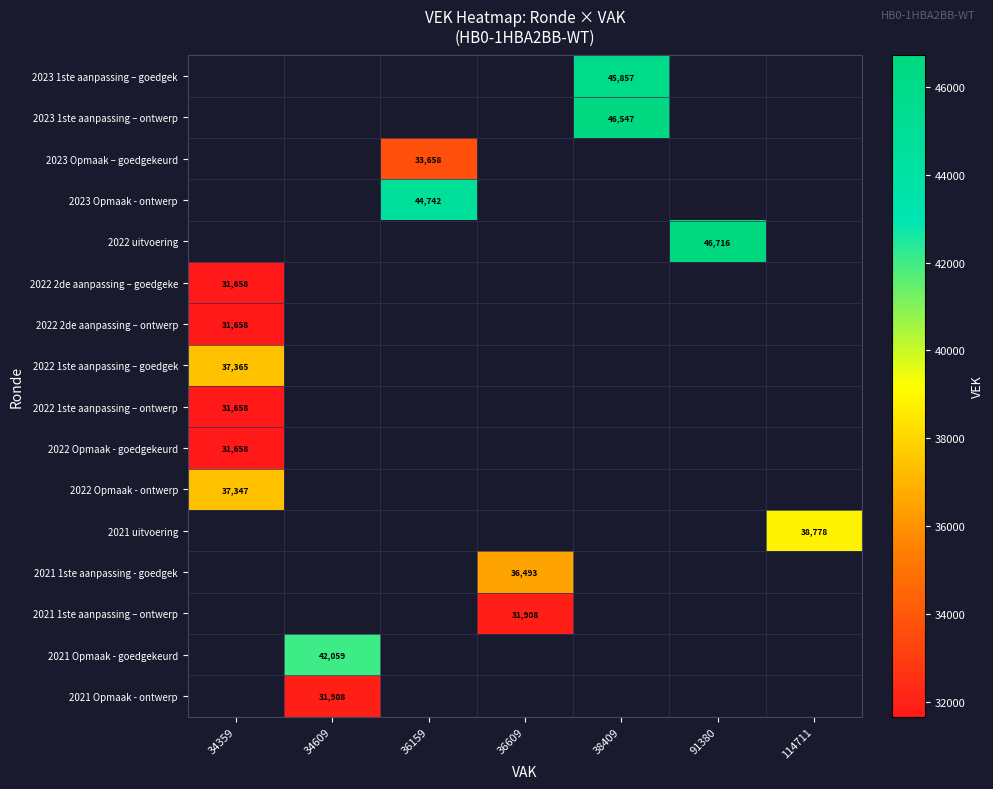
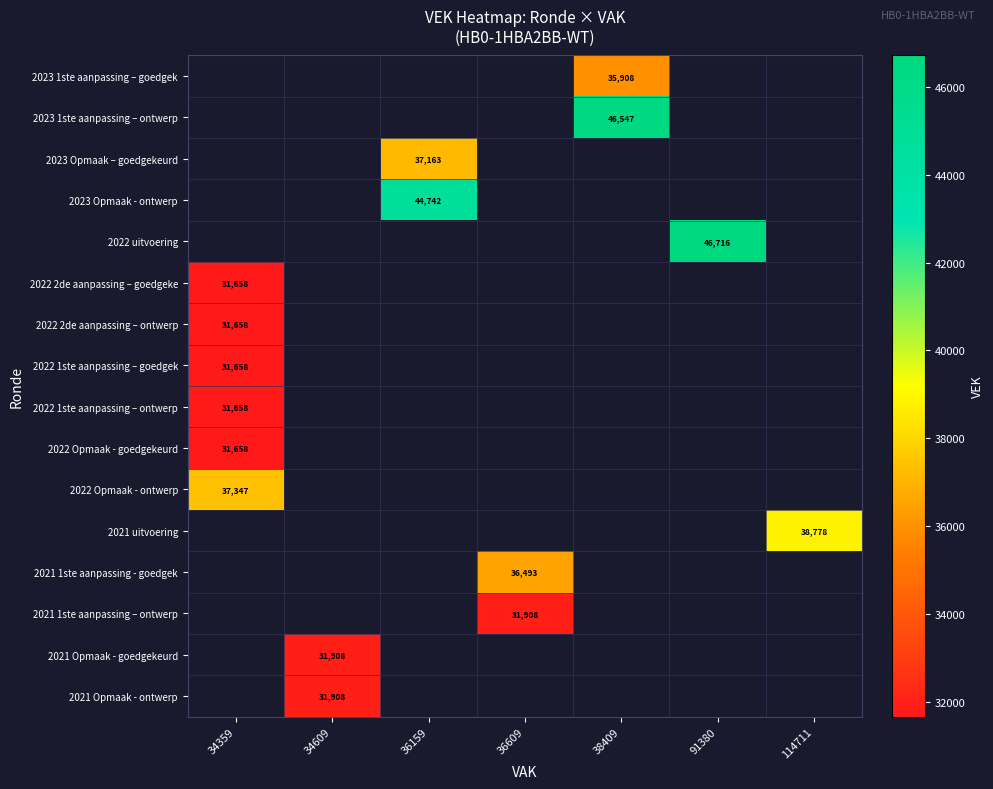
  {
    "2023 1ste aanpassing – goedgek": {
-     "38409": "45,857"
+     "38409": "35,908"
    },
    "2023 1ste aanpassing – ontwerp": {
      "38409": "46,547"
    },
    "2023 Opmaak – goedgekeurd": {
-     "36159": "33,658"
+     "36159": "37,163"
    },
    "2023 Opmaak - ontwerp": {
      "36159": "44,742"
    },
    "2022 uitvoering": {
      "91380": "46,716"
    },
    "2022 2de aanpassing – goedgeke": {
      "34359": "31,658"
    },
    "2022 2de aanpassing – ontwerp": {
      "34359": "31,658"
    },
    "2022 1ste aanpassing – goedgek": {
-     "34359": "37,365"
+     "34359": "31,658"
    },
    "2022 1ste aanpassing – ontwerp": {
      "34359": "31,658"
    },
    "2022 Opmaak - goedgekeurd": {
      "34359": "31,658"
    },
    "2022 Opmaak - ontwerp": {
      "34359": "37,347"
    },
    "2021 uitvoering": {
      "114711": "38,778"
    },
    "2021 1ste aanpassing - goedgek": {
      "36609": "36,493"
    },
    "2021 1ste aanpassing – ontwerp": {
      "36609": "31,908"
    },
    "2021 Opmaak - goedgekeurd": {
-     "34609": "42,059"
+     "34609": "31,908"
    },
    "2021 Opmaak - ontwerp": {
      "34609": "31,908"
    }
  }
